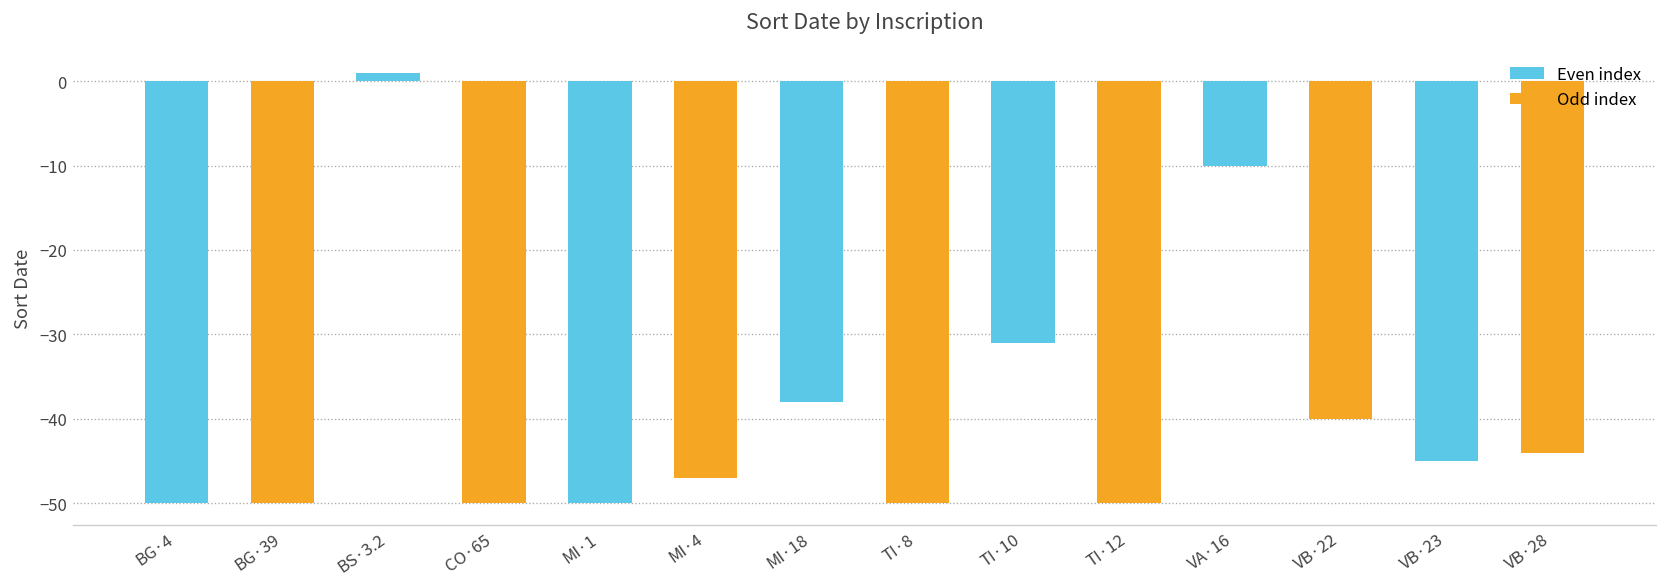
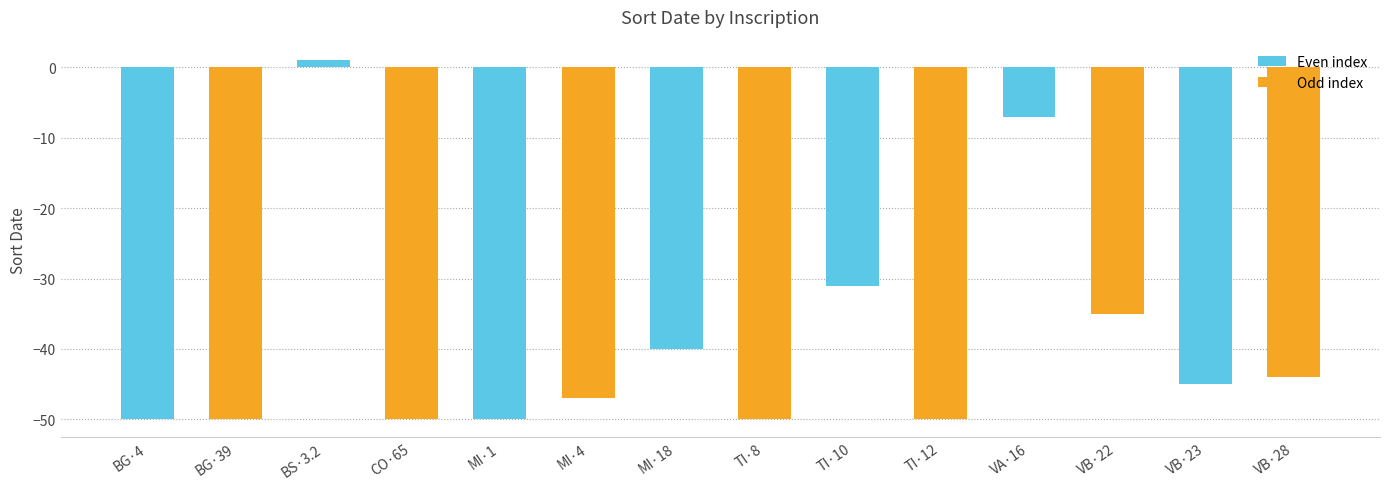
  {
    "BG·4": -50,
    "BG·39": -50,
    "BS·3.2": 1,
    "CO·65": -50,
    "MI·1": -50,
    "MI·4": -47,
-   "MI·18": -38,
+   "MI·18": -40,
    "TI·8": -50,
    "TI·10": -31,
    "TI·12": -50,
-   "VA·16": -10,
-   "VB·22": -40,
+   "VA·16": -7,
+   "VB·22": -35,
    "VB·23": -45,
    "VB·28": -44
  }
